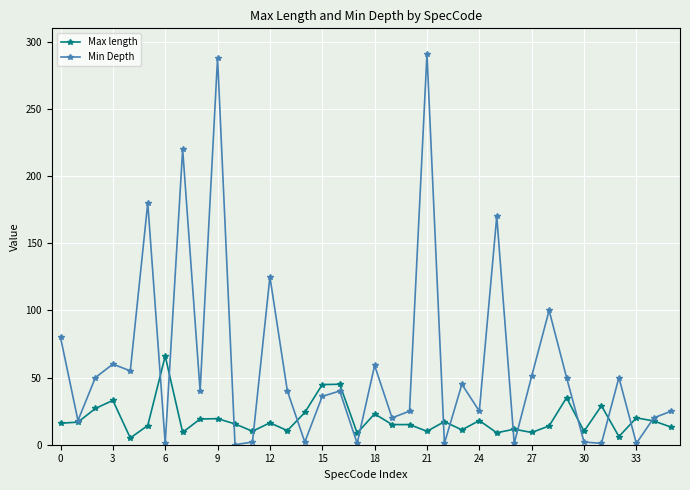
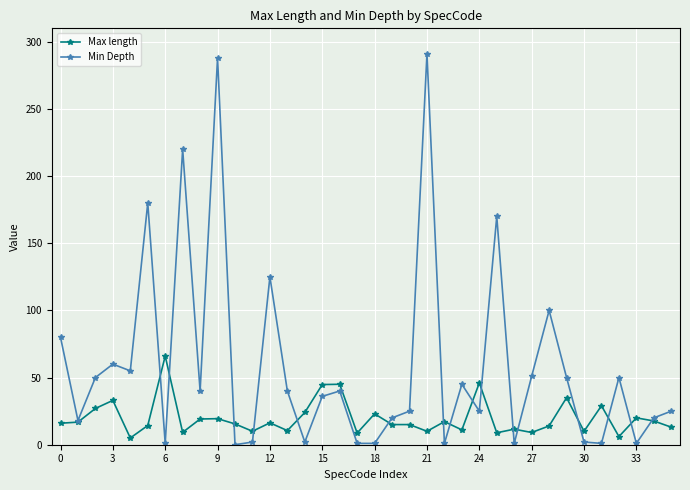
  {
    "Max length": {
      "0": 16,
      "3": 33,
      "6": 66,
      "9": 19,
      "12": 16,
      "15": 45,
      "18": 23,
      "21": 10,
-     "24": 18,
+     "24": 46,
      "27": 9,
      "30": 10,
      "33": 20
    },
    "Min Depth": {
      "0": 80,
      "3": 60,
      "6": 1,
      "9": 288,
      "12": 125,
      "15": 36,
-     "18": 59,
+     "18": 1,
      "21": 291,
      "24": 25,
      "27": 51,
      "30": 2,
      "33": 1
    }
  }
